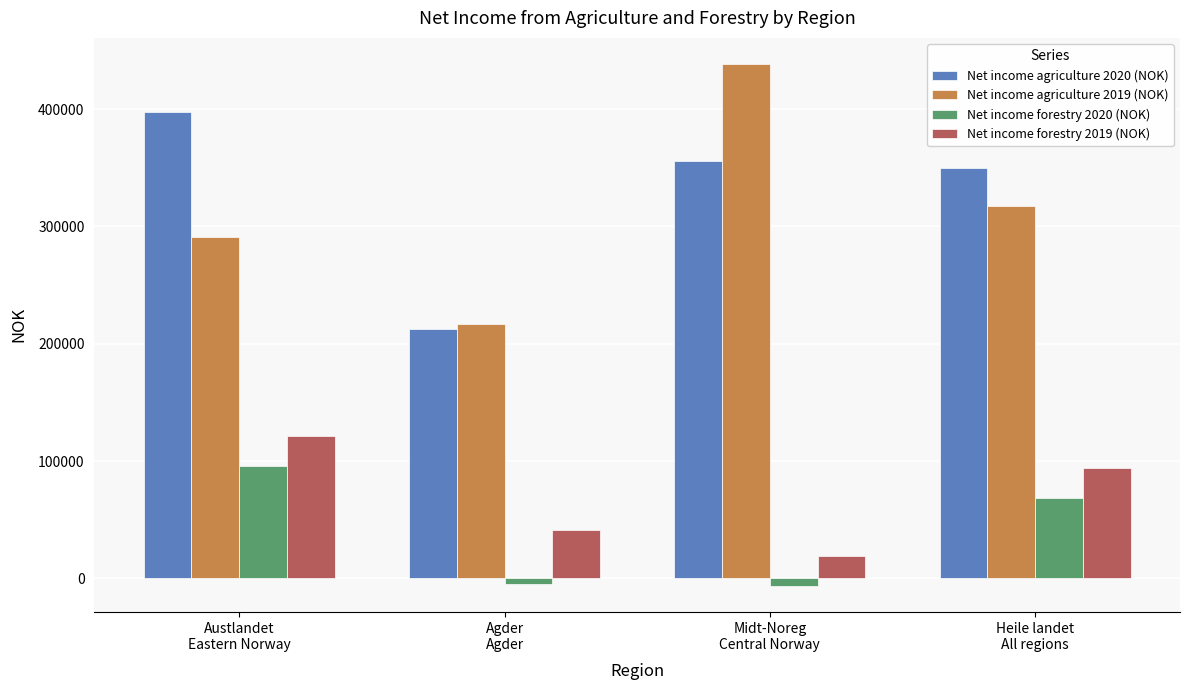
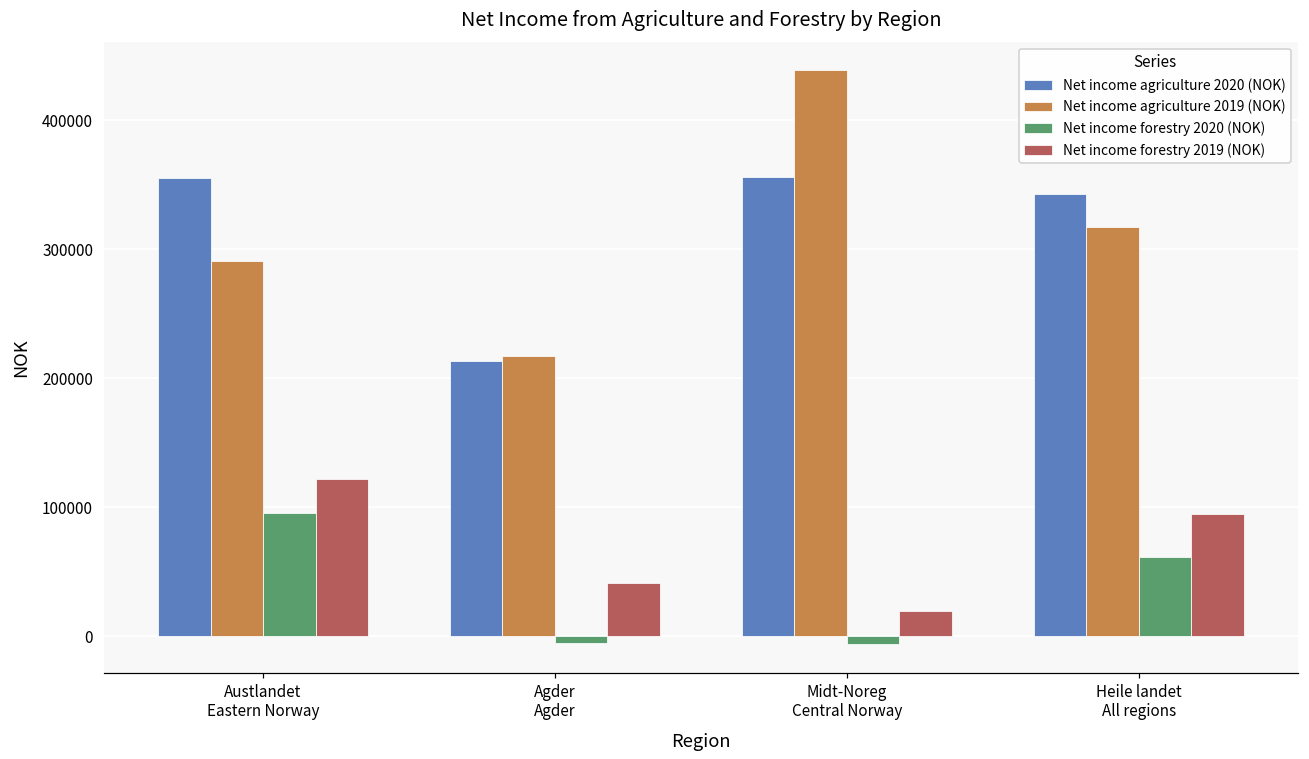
  {
    "Net income agriculture 2020 (NOK)": {
-     "Austlandet Eastern Norway": 398000,
+     "Austlandet Eastern Norway": 355000,
      "Agder Agder": 213000,
      "Midt-Noreg Central Norway": 356000,
-     "Heile landet All regions": 350000
+     "Heile landet All regions": 343000
    },
    "Net income forestry 2020 (NOK)": {
      "Austlandet Eastern Norway": 95000,
      "Agder Agder": -5000,
      "Midt-Noreg Central Norway": -6000,
-     "Heile landet All regions": 69000
+     "Heile landet All regions": 62000
    }
  }
